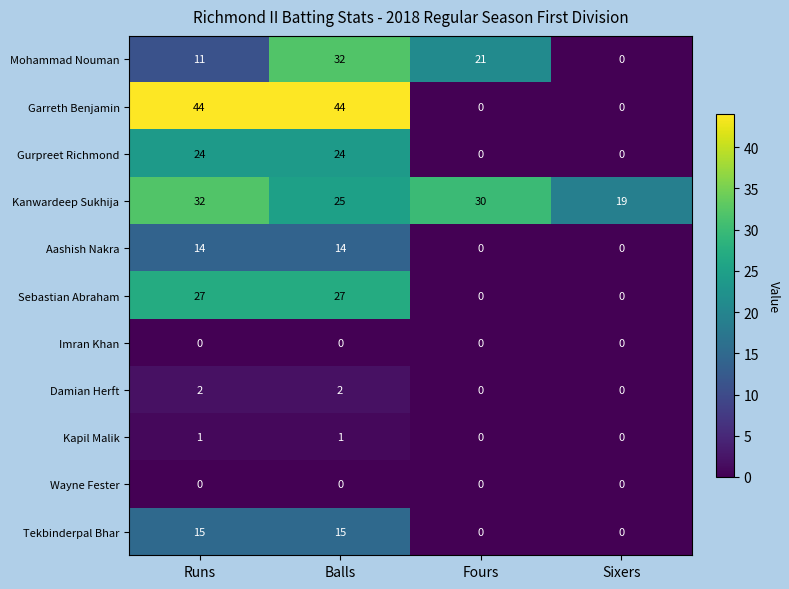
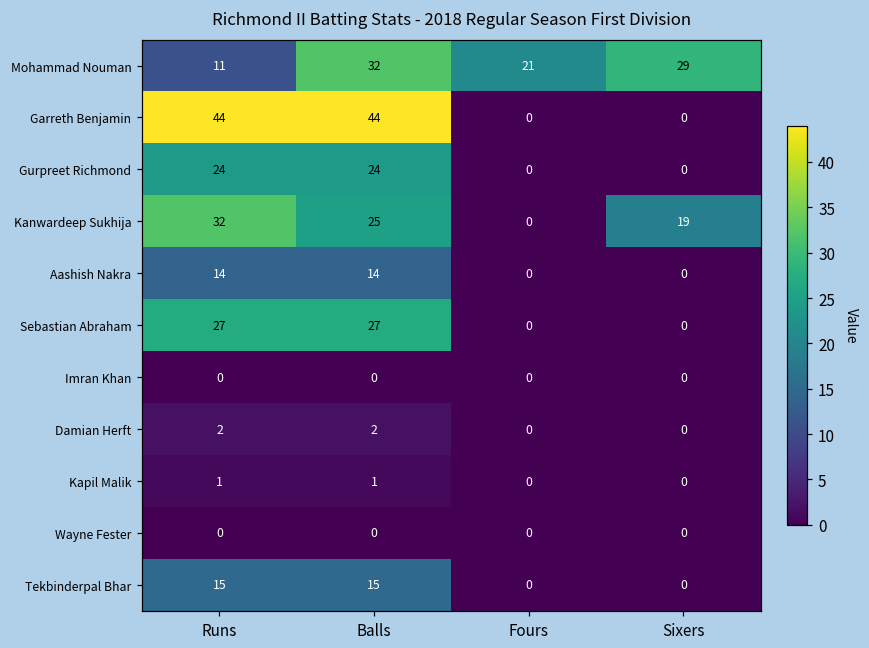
  {
    "Mohammad Nouman": {
      "Runs": 11,
      "Balls": 32,
      "Fours": 21,
-     "Sixers": 0
+     "Sixers": 29
    },
    "Garreth Benjamin": {
      "Runs": 44,
      "Balls": 44,
      "Fours": 0,
      "Sixers": 0
    },
    "Gurpreet Richmond": {
      "Runs": 24,
      "Balls": 24,
      "Fours": 0,
      "Sixers": 0
    },
    "Kanwardeep Sukhija": {
      "Runs": 32,
      "Balls": 25,
-     "Fours": 30,
+     "Fours": 0,
      "Sixers": 19
    },
    "Aashish Nakra": {
      "Runs": 14,
      "Balls": 14,
      "Fours": 0,
      "Sixers": 0
    },
    "Sebastian Abraham": {
      "Runs": 27,
      "Balls": 27,
      "Fours": 0,
      "Sixers": 0
    },
    "Imran Khan": {
      "Runs": 0,
      "Balls": 0,
      "Fours": 0,
      "Sixers": 0
    },
    "Damian Herft": {
      "Runs": 2,
      "Balls": 2,
      "Fours": 0,
      "Sixers": 0
    },
    "Kapil Malik": {
      "Runs": 1,
      "Balls": 1,
      "Fours": 0,
      "Sixers": 0
    },
    "Wayne Fester": {
      "Runs": 0,
      "Balls": 0,
      "Fours": 0,
      "Sixers": 0
    },
    "Tekbinderpal Bhar": {
      "Runs": 15,
      "Balls": 15,
      "Fours": 0,
      "Sixers": 0
    }
  }
